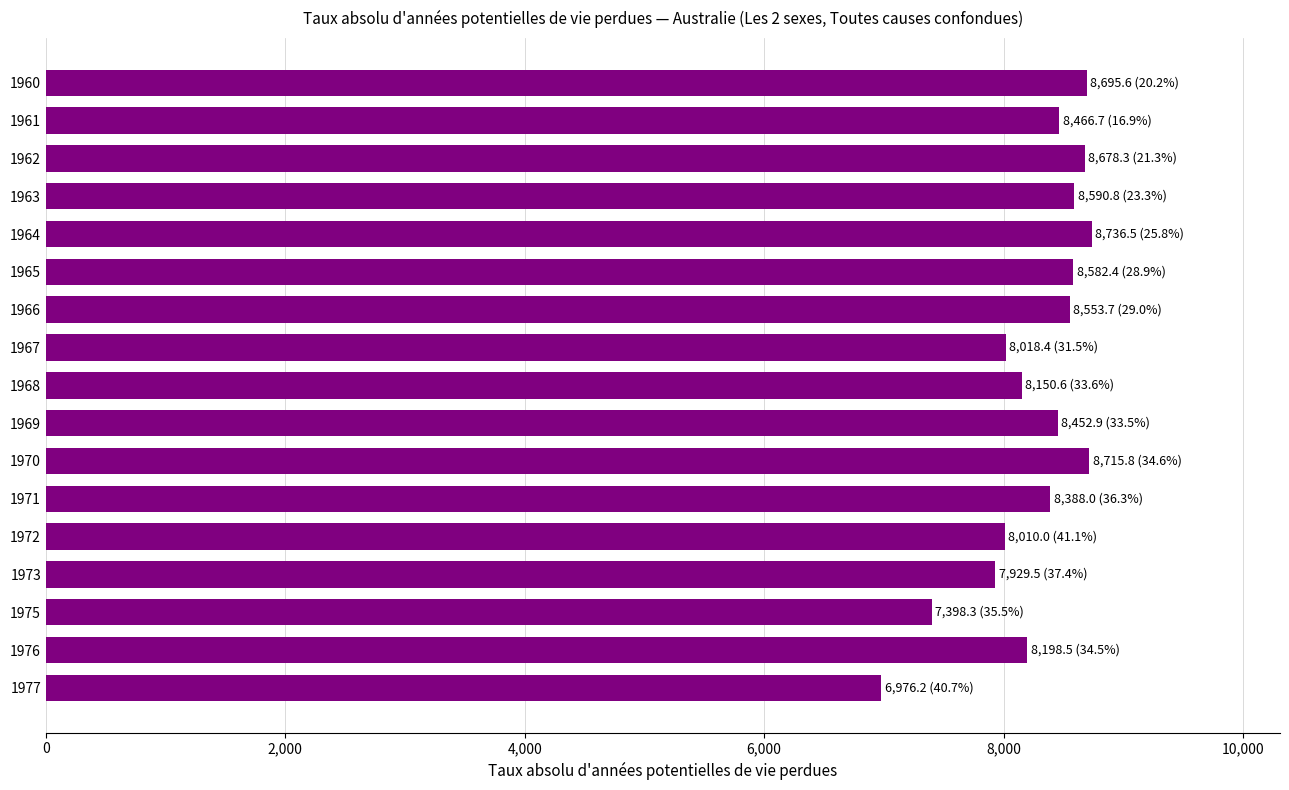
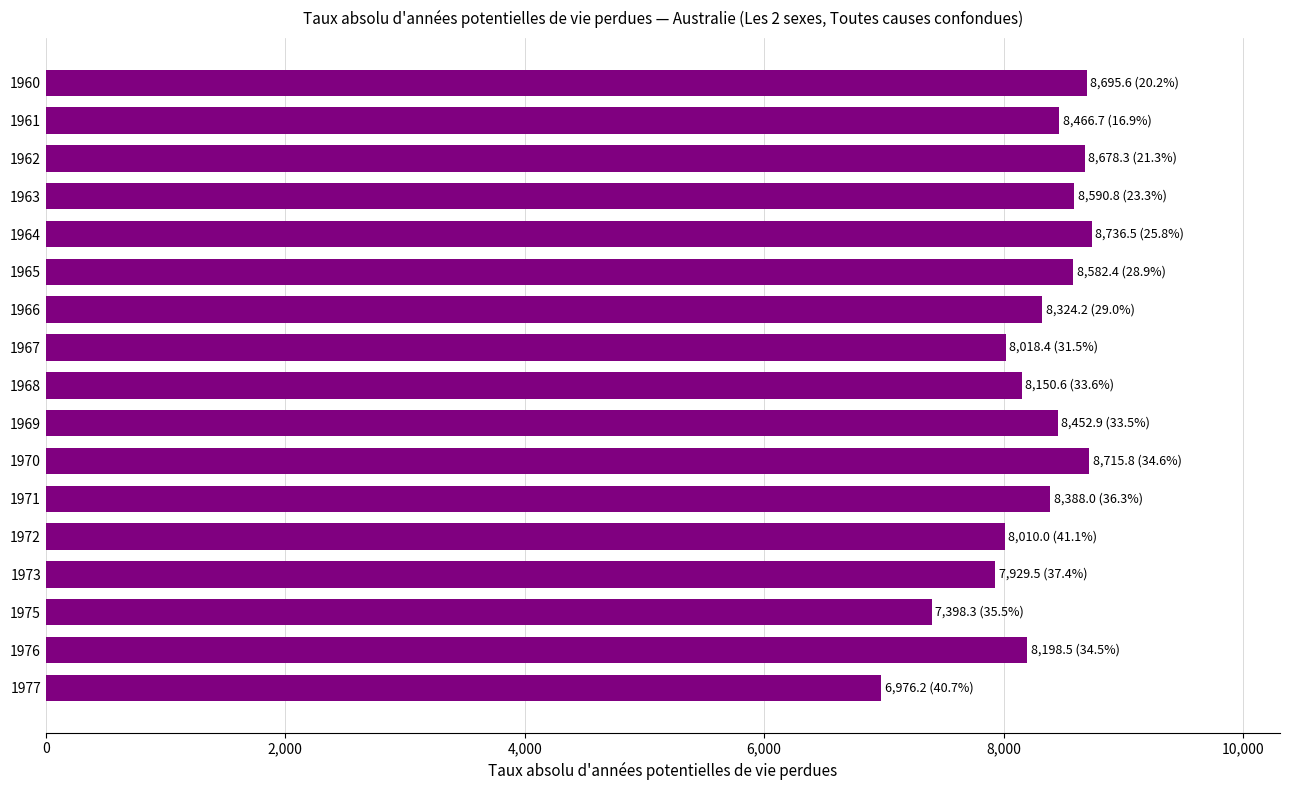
  {
    "1960": "8,695.6",
    "1961": "8,466.7",
    "1962": "8,678.3",
    "1963": "8,590.8",
    "1964": "8,736.5",
    "1965": "8,582.4",
-   "1966": "8,553.7",
+   "1966": "8,324.2",
    "1967": "8,018.4",
    "1968": "8,150.6",
    "1969": "8,452.9",
    "1970": "8,715.8",
    "1971": "8,388.0",
    "1972": "8,010.0",
    "1973": "7,929.5",
    "1975": "7,398.3",
    "1976": "8,198.5",
    "1977": "6,976.2"
  }
